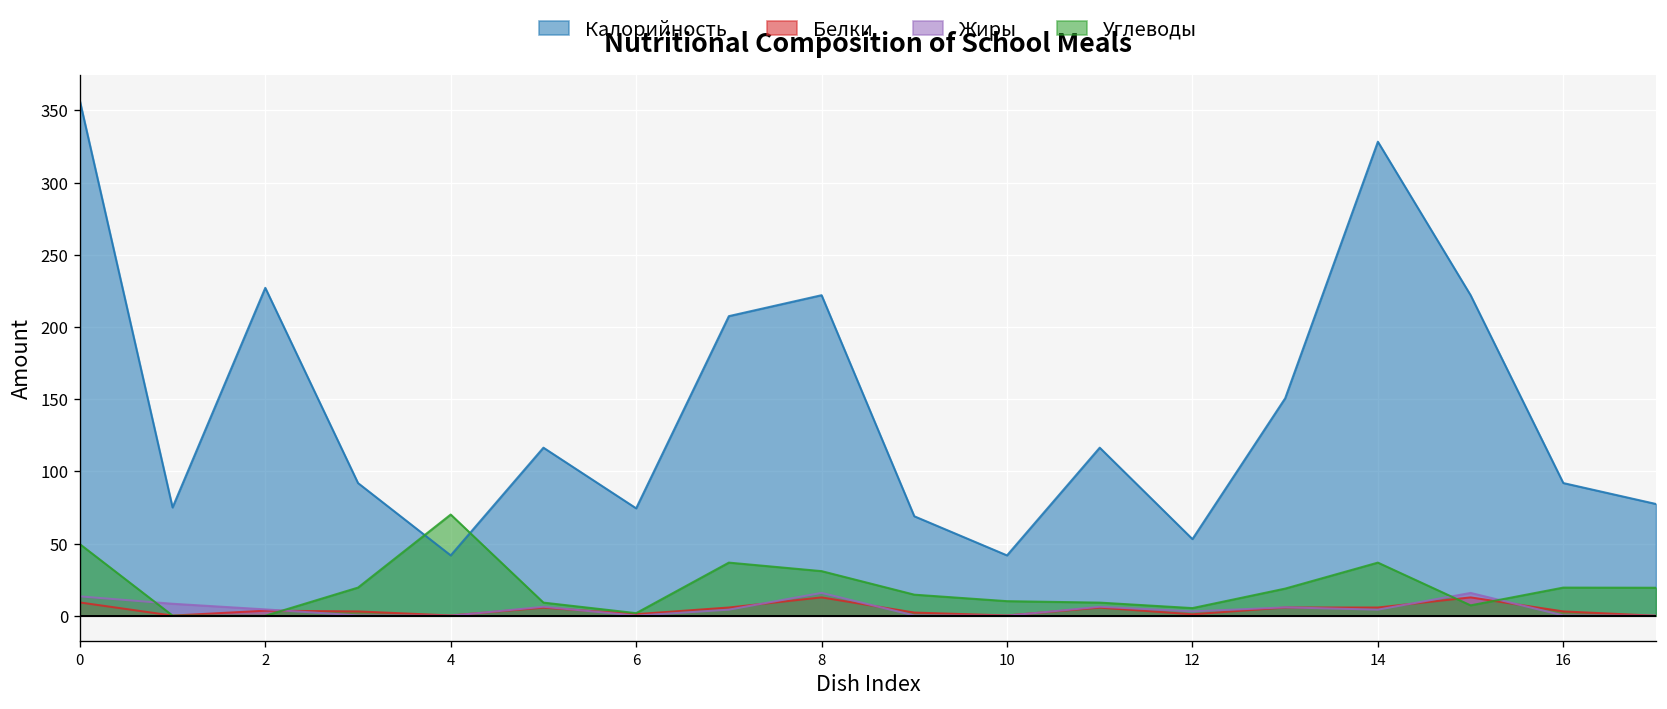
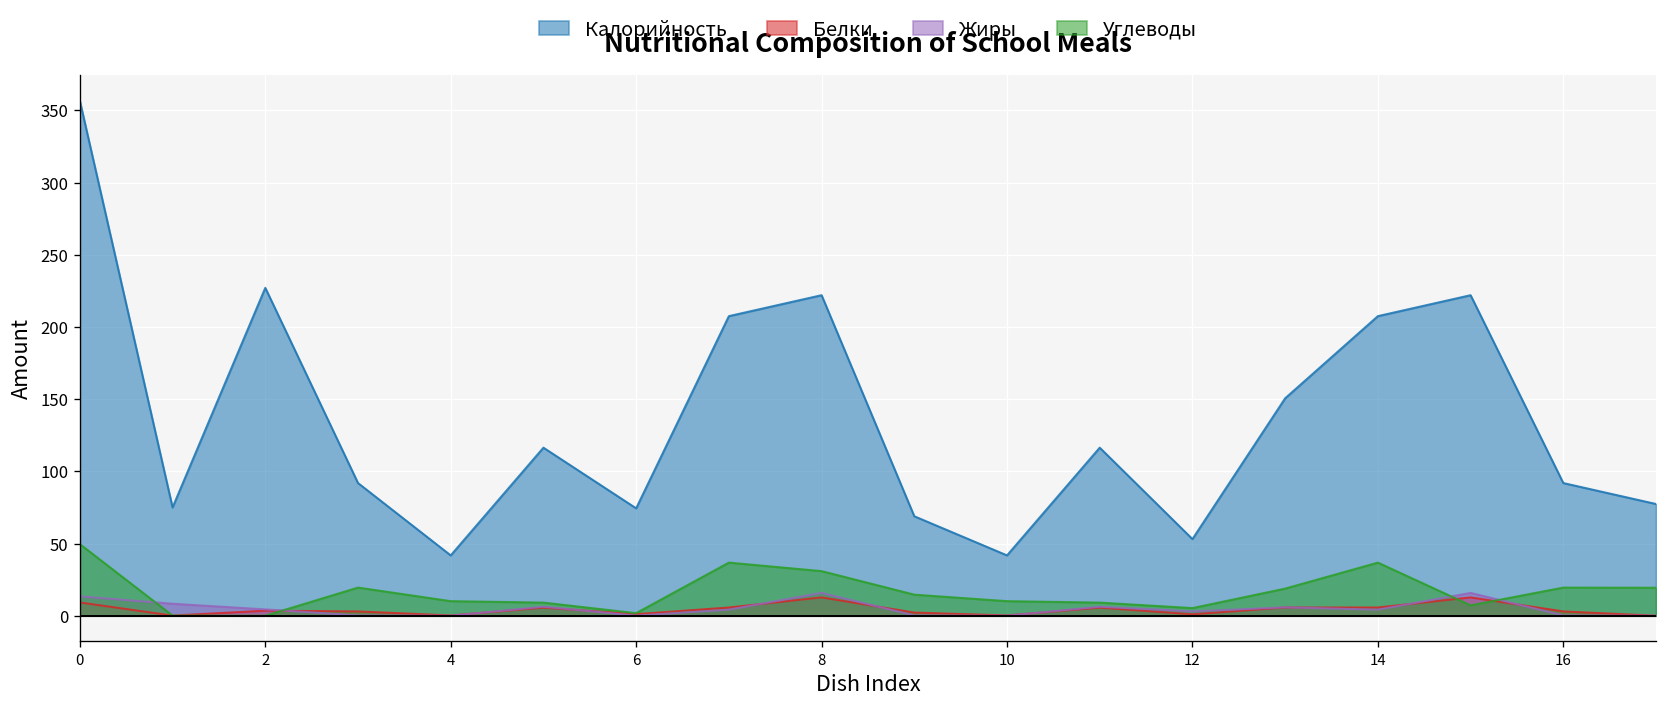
  {
    "Калорийность": {
      "0": 357,
      "2": 227,
      "4": 42,
      "6": 74,
      "8": 222,
      "10": 42,
      "12": 53,
-     "14": 328,
+     "14": 208,
      "16": 92
    },
    "Белки": {
      "0": 9,
      "8": 13,
      "16": 3
    },
    "Жиры": {
      "0": 13,
      "8": 16,
      "16": 0
    },
    "Углеводы": {
      "0": 50,
      "2": 0,
-     "4": 70,
+     "4": 10,
      "8": 31,
      "10": 10,
      "12": 5,
      "14": 37,
      "16": 20
    }
  }
